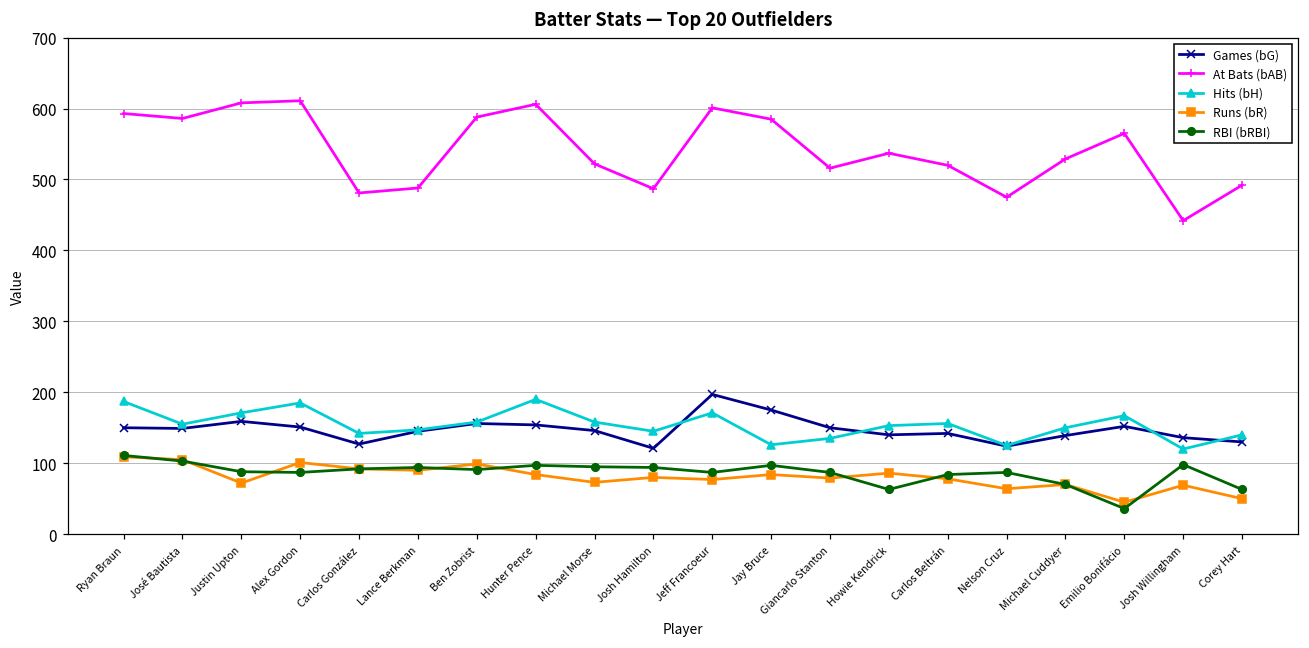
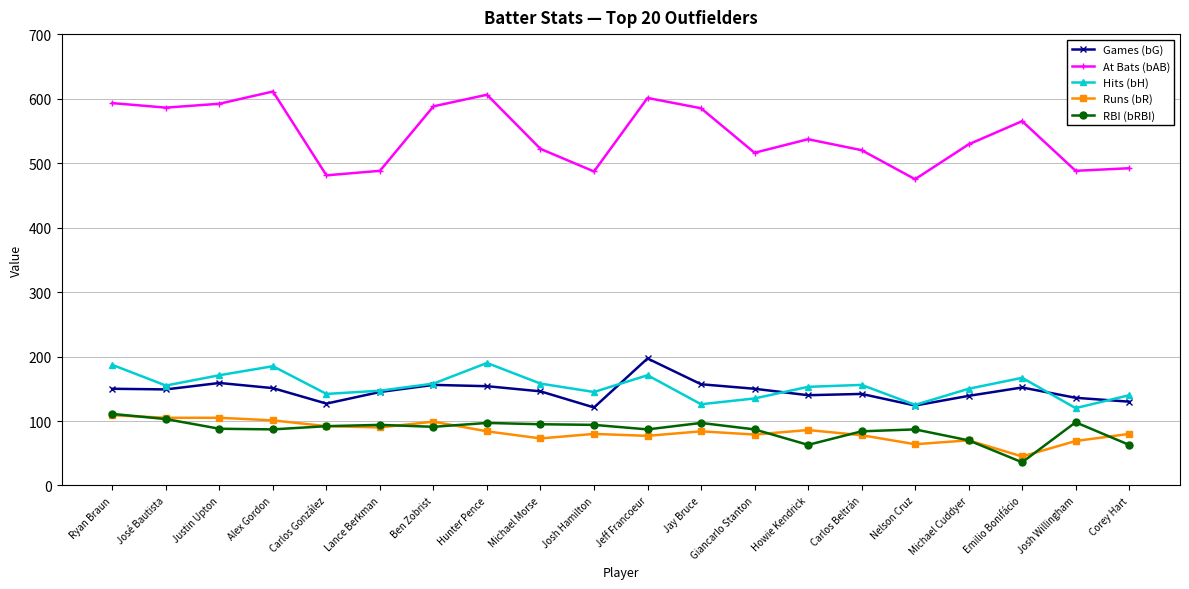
  {
    "Games (bG)": {
      "Ryan Braun": 150,
      "José Bautista": 150,
      "Justin Upton": 160,
      "Alex Gordon": 150,
      "Carlos González": 130,
      "Hunter Pence": 150,
      "Michael Morse": 150,
      "Josh Hamilton": 120,
      "Jeff Francoeur": 200,
-     "Jay Bruce": 180,
+     "Jay Bruce": 160,
      "Giancarlo Stanton": 150,
      "Howie Kendrick": 140,
      "Carlos Beltrán": 140,
      "Michael Cuddyer": 140,
      "Emilio Bonifácio": 150,
      "Josh Willingham": 140,
      "Corey Hart": 130
    },
    "At Bats (bAB)": {
      "Ryan Braun": 590,
      "José Bautista": 590,
-     "Justin Upton": 610,
+     "Justin Upton": 590,
      "Alex Gordon": 610,
      "Carlos González": 480,
      "Lance Berkman": 490,
      "Ben Zobrist": 590,
      "Hunter Pence": 610,
      "Michael Morse": 520,
      "Josh Hamilton": 490,
      "Jeff Francoeur": 600,
      "Jay Bruce": 590,
      "Giancarlo Stanton": 520,
      "Howie Kendrick": 540,
      "Carlos Beltrán": 520,
      "Nelson Cruz": 480,
      "Michael Cuddyer": 530,
      "Emilio Bonifácio": 570,
-     "Josh Willingham": 440,
+     "Josh Willingham": 490,
      "Corey Hart": 490
    },
    "Hits (bH)": {
      "Ryan Braun": 190,
      "José Bautista": 160,
      "Justin Upton": 170,
      "Alex Gordon": 190,
      "Carlos González": 140,
      "Hunter Pence": 190,
      "Michael Morse": 160,
      "Josh Hamilton": 150,
      "Jeff Francoeur": 170,
      "Jay Bruce": 130,
      "Giancarlo Stanton": 140,
      "Howie Kendrick": 150,
      "Carlos Beltrán": 160,
      "Michael Cuddyer": 150,
      "Emilio Bonifácio": 170,
      "Josh Willingham": 120,
      "Corey Hart": 140
    },
    "Runs (bR)": {
-     "Justin Upton": 70,
+     "Justin Upton": 110,
      "Alex Gordon": 100,
      "Lance Berkman": 90,
      "Ben Zobrist": 100,
      "Hunter Pence": 80,
      "Michael Morse": 70,
      "Josh Hamilton": 80,
      "Jeff Francoeur": 80,
      "Jay Bruce": 80,
      "Giancarlo Stanton": 80,
      "Howie Kendrick": 90,
      "Carlos Beltrán": 80,
      "Nelson Cruz": 60,
      "Emilio Bonifácio": 50,
      "Josh Willingham": 70,
-     "Corey Hart": 50
+     "Corey Hart": 80
    },
    "RBI (bRBI)": {
      "Justin Upton": 90,
      "Alex Gordon": 90,
      "Lance Berkman": 90,
      "Ben Zobrist": 90,
      "Hunter Pence": 100,
      "Michael Morse": 100,
      "Josh Hamilton": 90,
      "Jeff Francoeur": 90,
      "Jay Bruce": 100,
      "Giancarlo Stanton": 90,
      "Howie Kendrick": 60,
      "Carlos Beltrán": 80,
      "Nelson Cruz": 90,
      "Emilio Bonifácio": 40,
      "Josh Willingham": 100,
      "Corey Hart": 60
    }
  }
